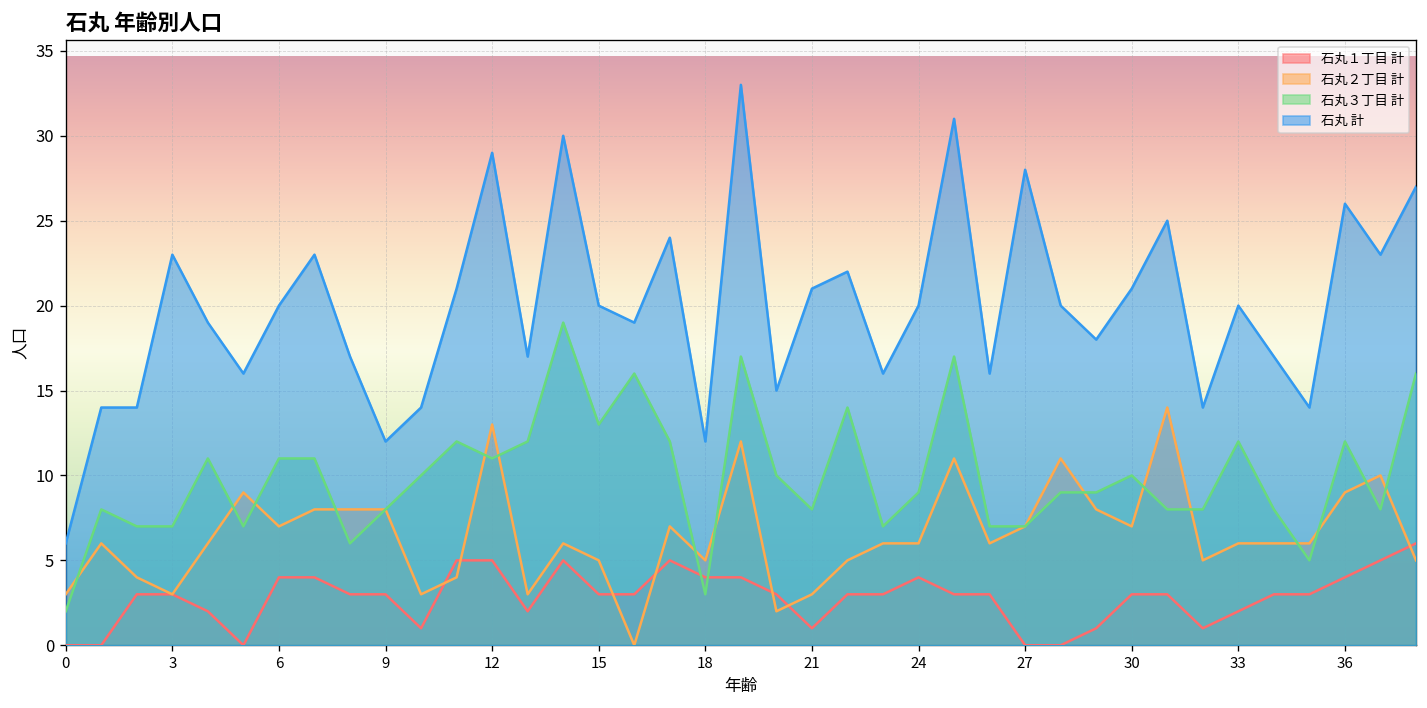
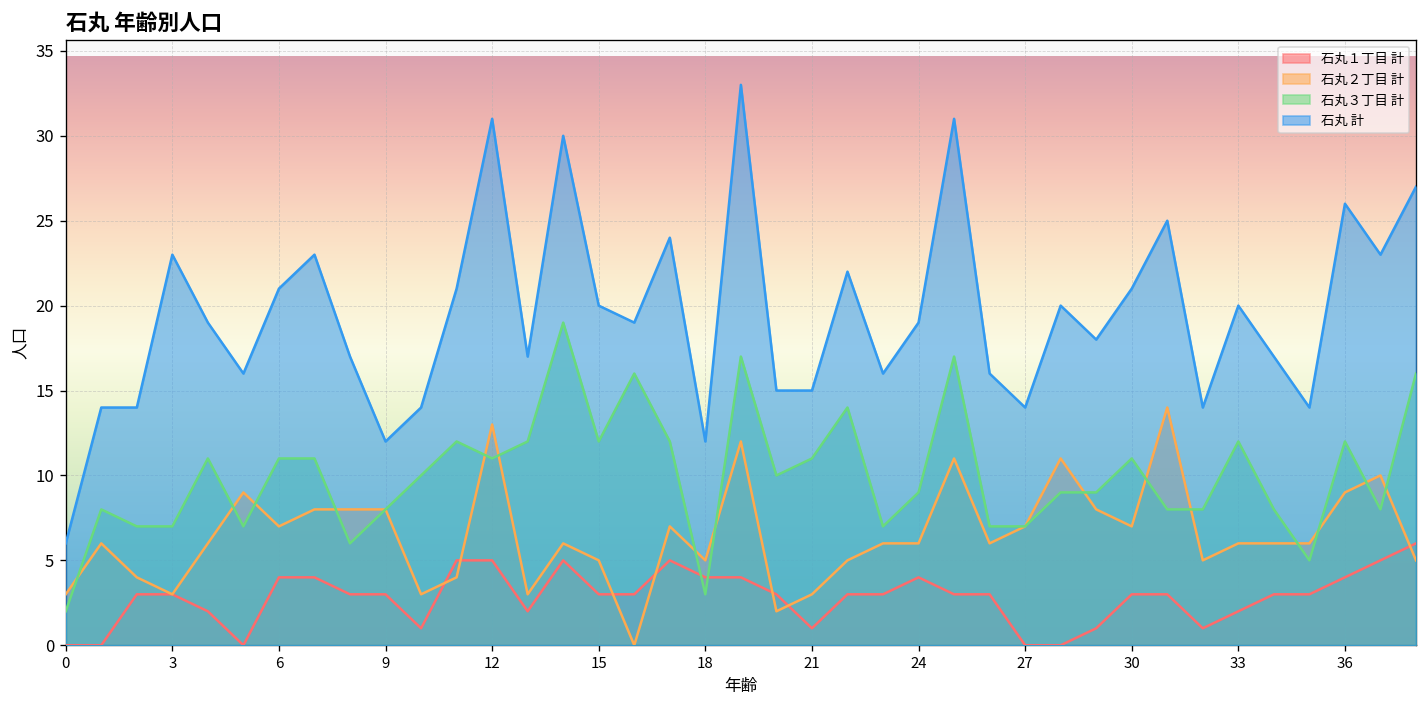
  {
    "石丸３丁目 計": {
      "0": 2,
      "3": 7,
      "6": 11,
      "12": 11,
-     "15": 13,
+     "15": 12,
      "18": 3,
-     "21": 8,
+     "21": 11,
      "24": 9,
-     "30": 10,
+     "30": 11,
      "33": 12,
      "36": 12
    },
    "石丸 計": {
      "0": 6,
      "3": 23,
-     "6": 20,
+     "6": 21,
      "9": 12,
-     "12": 29,
+     "12": 31,
      "15": 20,
      "18": 12,
-     "21": 21,
-     "24": 20,
-     "27": 28,
+     "21": 15,
+     "24": 19,
+     "27": 14,
      "30": 21,
      "33": 20,
      "36": 26
    }
  }
